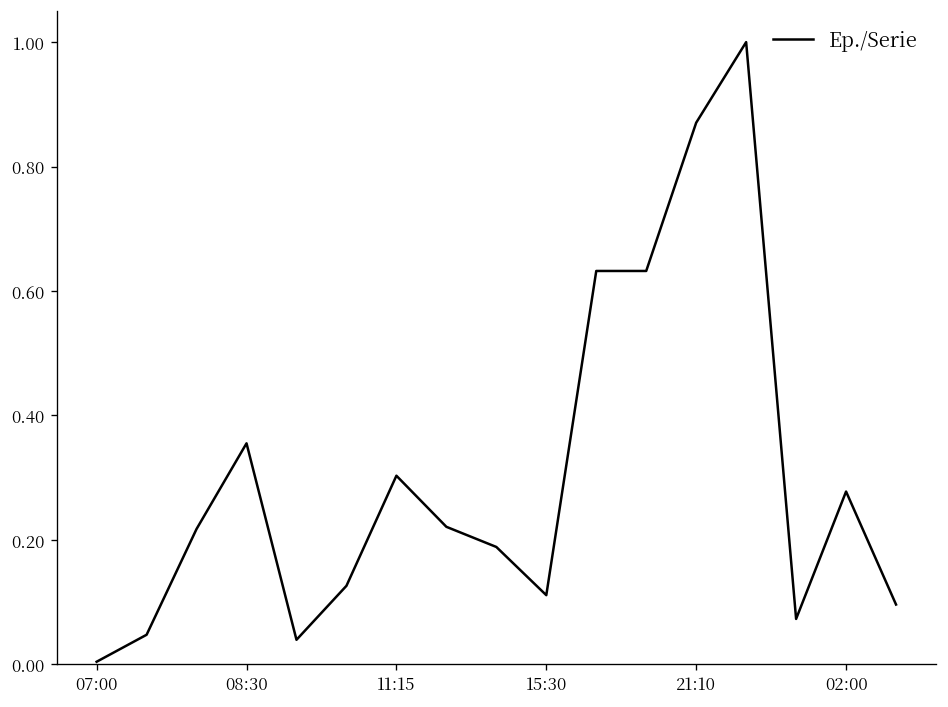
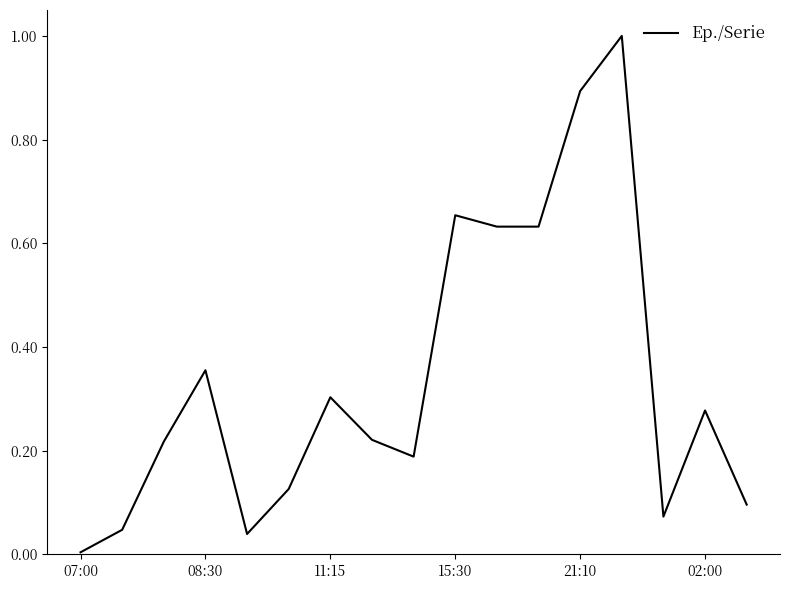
  {
    "07:00": 0.00,
    "08:30": 0.36,
    "11:15": 0.30,
-   "15:30": 0.11,
-   "21:10": 0.87,
+   "15:30": 0.65,
+   "21:10": 0.89,
    "02:00": 0.28
  }
